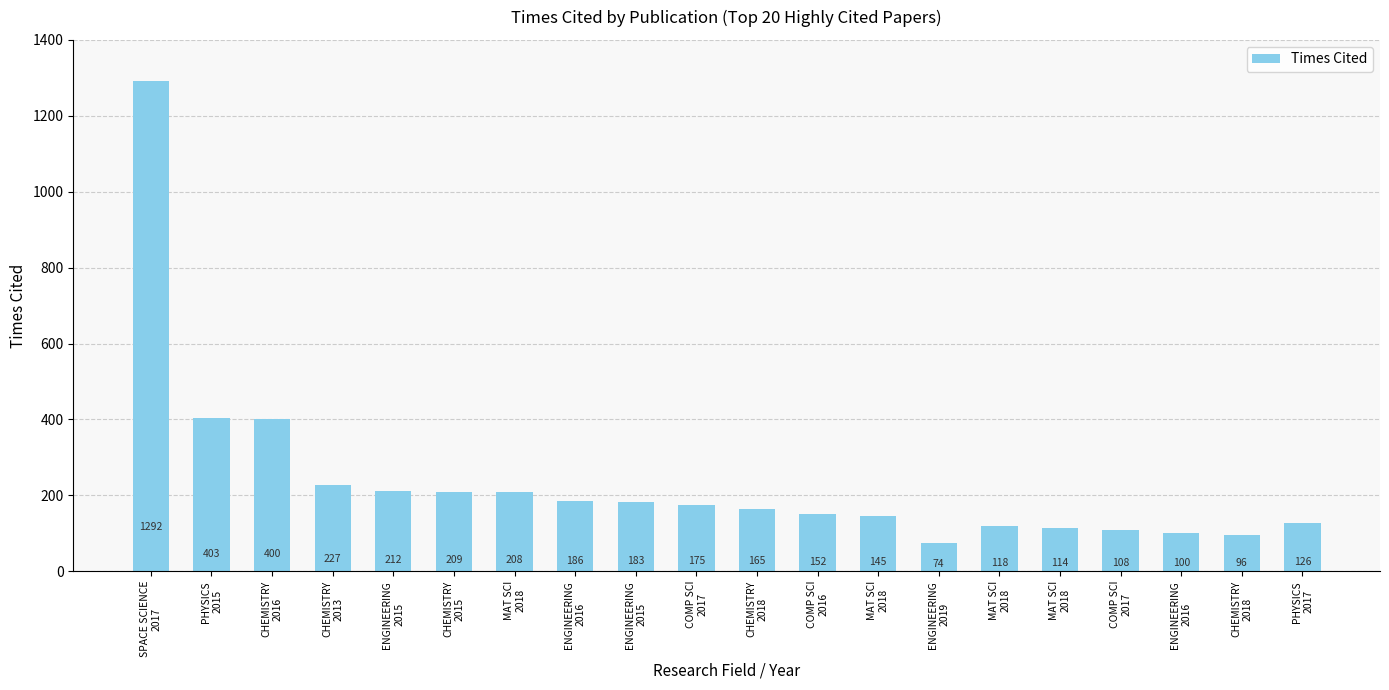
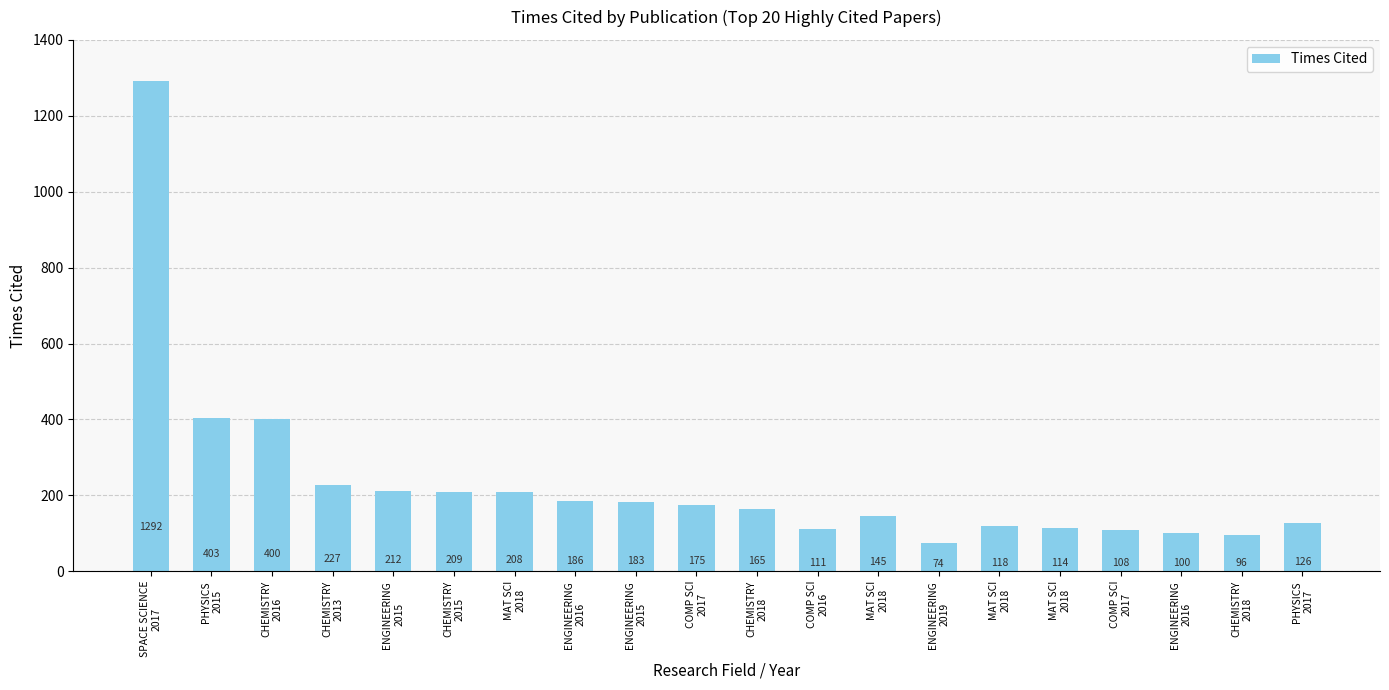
  {
    "SPACE SCIENCE 2017": 1292,
    "PHYSICS 2015": 403,
    "CHEMISTRY 2016": 400,
    "CHEMISTRY 2013": 227,
    "CHEMISTRY 2015": 209,
-   "COMP SCI 2016": 152,
+   "COMP SCI 2016": 111,
    "ENGINEERING 2019": 74,
    "PHYSICS 2017": 126
  }
